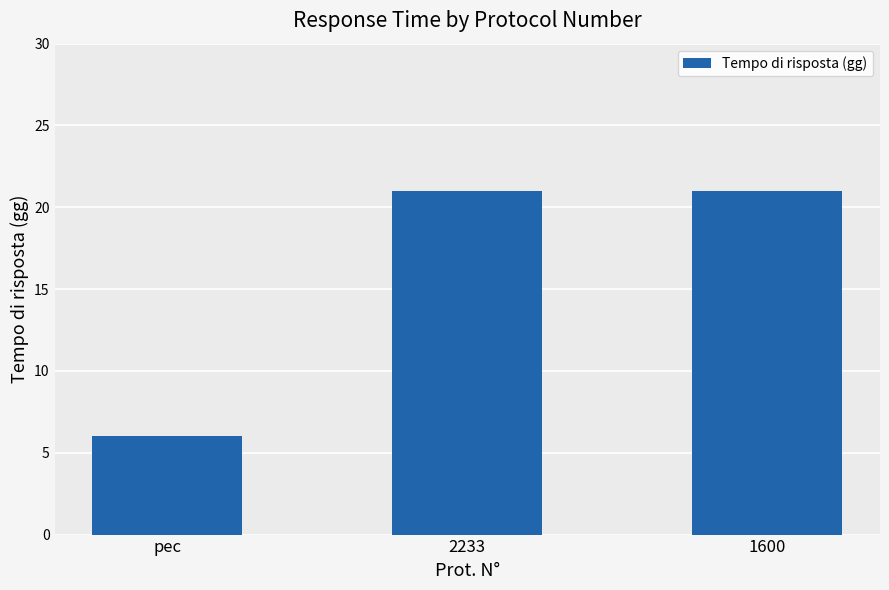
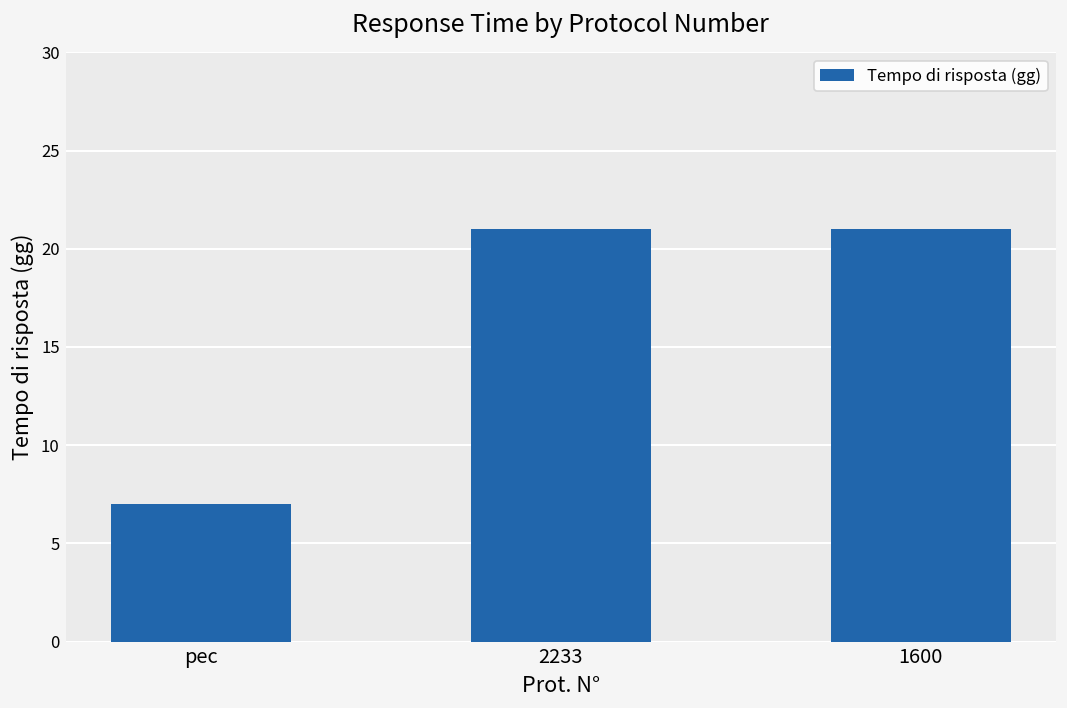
  {
-   "pec": 6,
+   "pec": 7,
    "2233": 21,
    "1600": 21
  }
